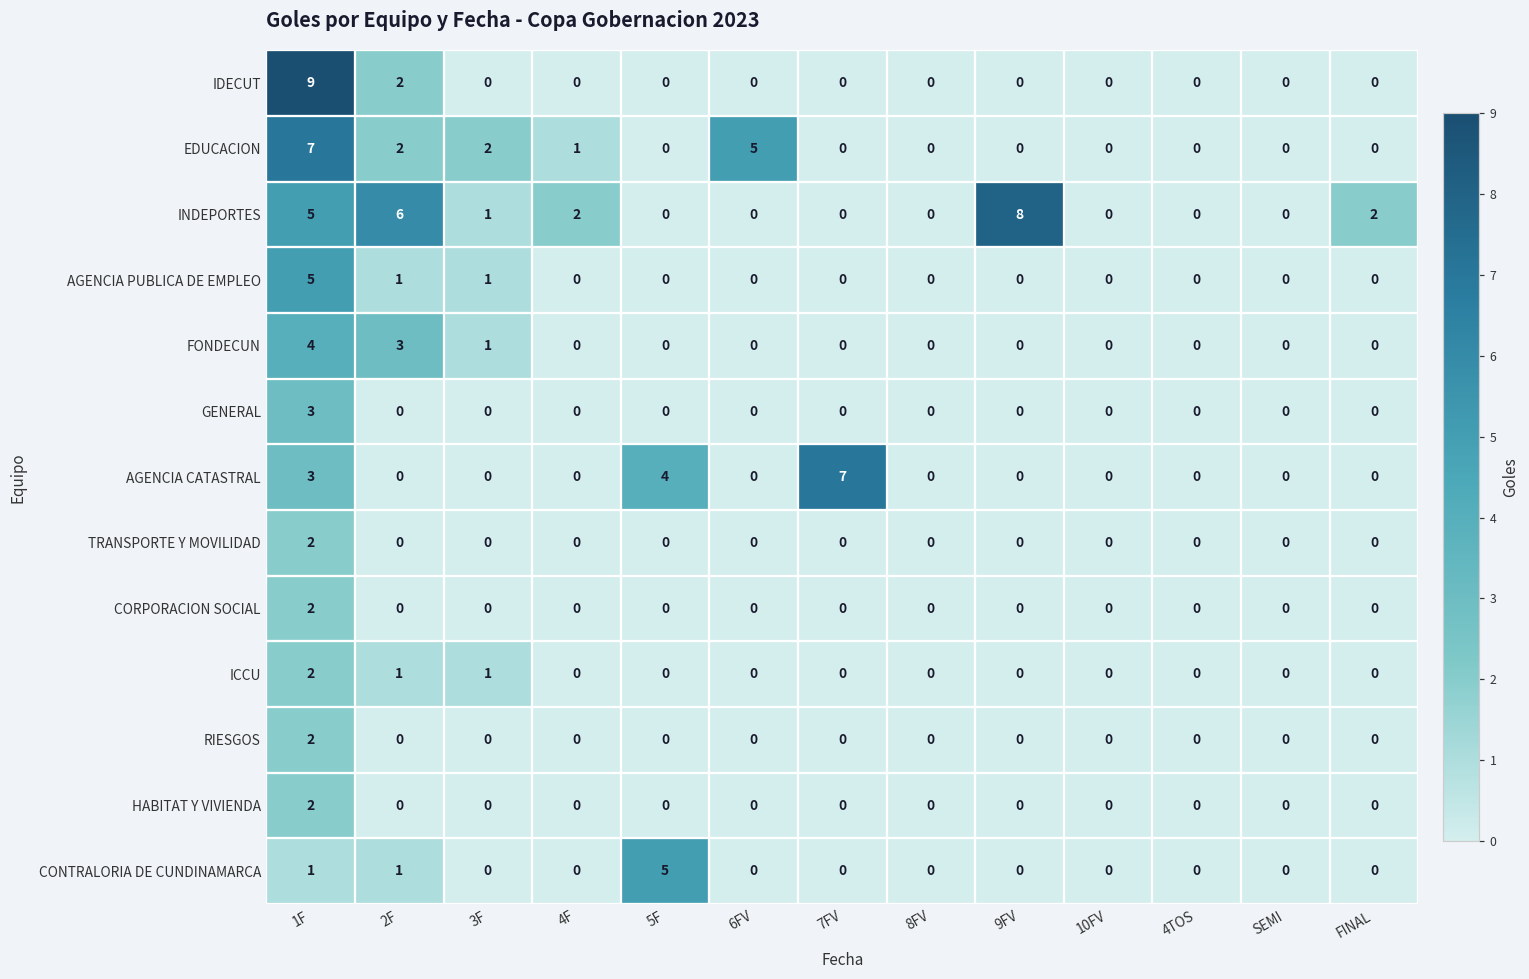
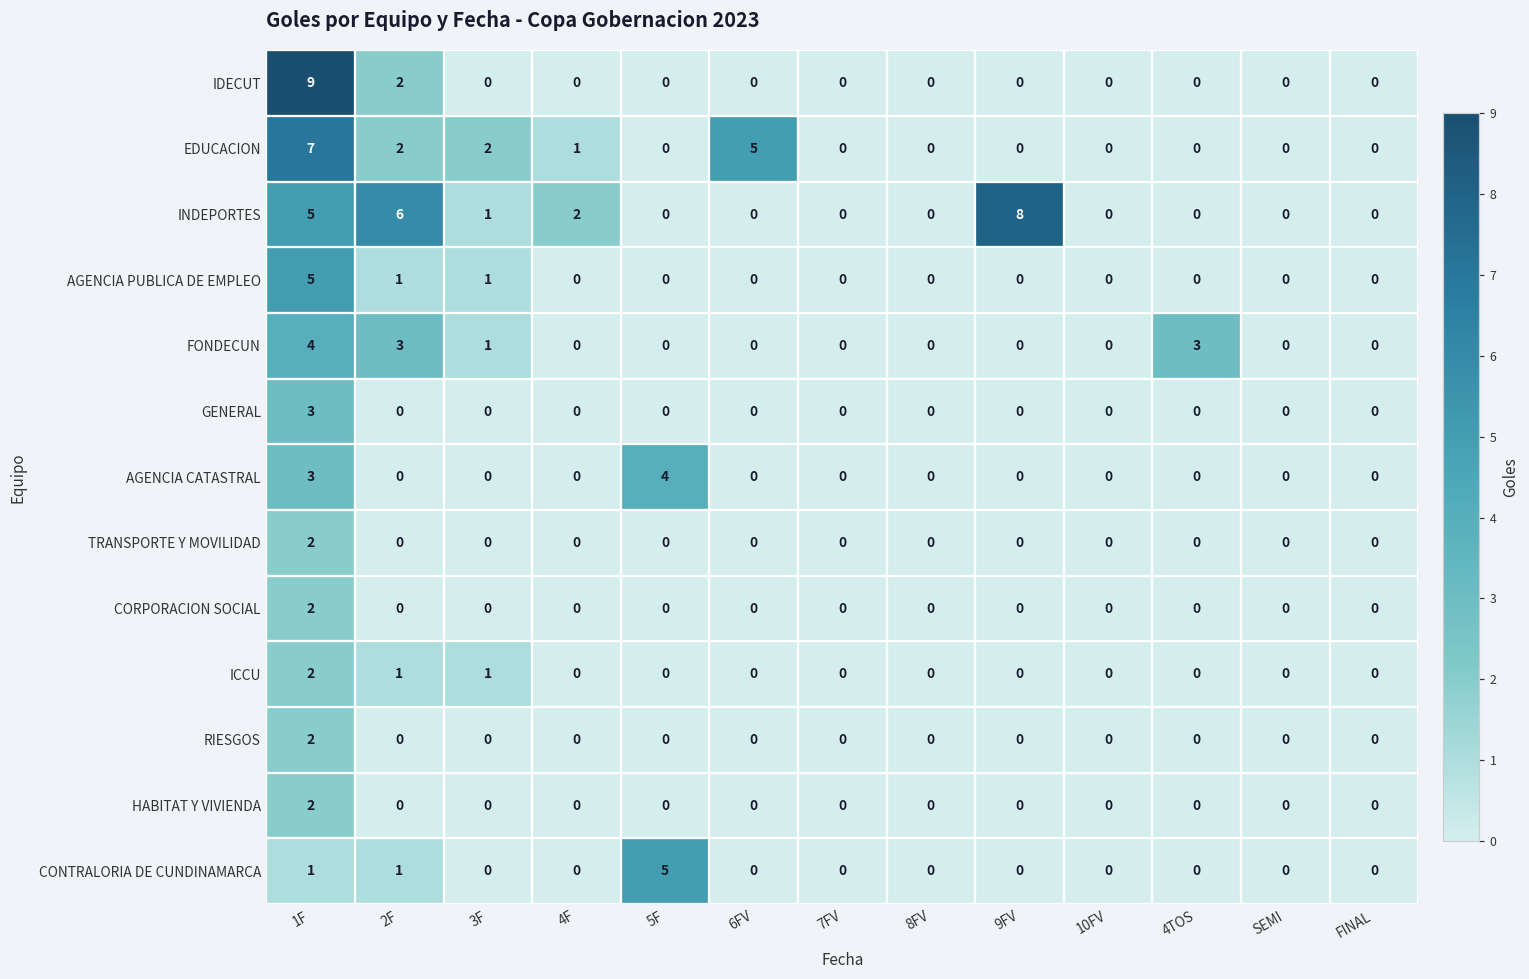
  {
    "IDECUT": {
      "1F": 9,
      "2F": 2,
      "3F": 0,
      "4F": 0,
      "5F": 0,
      "6FV": 0,
      "7FV": 0,
      "8FV": 0,
      "9FV": 0,
      "10FV": 0,
      "4TOS": 0,
      "SEMI": 0,
      "FINAL": 0
    },
    "EDUCACION": {
      "1F": 7,
      "2F": 2,
      "3F": 2,
      "4F": 1,
      "5F": 0,
      "6FV": 5,
      "7FV": 0,
      "8FV": 0,
      "9FV": 0,
      "10FV": 0,
      "4TOS": 0,
      "SEMI": 0,
      "FINAL": 0
    },
    "INDEPORTES": {
      "1F": 5,
      "2F": 6,
      "3F": 1,
      "4F": 2,
      "5F": 0,
      "6FV": 0,
      "7FV": 0,
      "8FV": 0,
      "9FV": 8,
      "10FV": 0,
      "4TOS": 0,
      "SEMI": 0,
-     "FINAL": 2
+     "FINAL": 0
    },
    "AGENCIA PUBLICA DE EMPLEO": {
      "1F": 5,
      "2F": 1,
      "3F": 1,
      "4F": 0,
      "5F": 0,
      "6FV": 0,
      "7FV": 0,
      "8FV": 0,
      "9FV": 0,
      "10FV": 0,
      "4TOS": 0,
      "SEMI": 0,
      "FINAL": 0
    },
    "FONDECUN": {
      "1F": 4,
      "2F": 3,
      "3F": 1,
      "4F": 0,
      "5F": 0,
      "6FV": 0,
      "7FV": 0,
      "8FV": 0,
      "9FV": 0,
      "10FV": 0,
-     "4TOS": 0,
+     "4TOS": 3,
      "SEMI": 0,
      "FINAL": 0
    },
    "GENERAL": {
      "1F": 3,
      "2F": 0,
      "3F": 0,
      "4F": 0,
      "5F": 0,
      "6FV": 0,
      "7FV": 0,
      "8FV": 0,
      "9FV": 0,
      "10FV": 0,
      "4TOS": 0,
      "SEMI": 0,
      "FINAL": 0
    },
    "AGENCIA CATASTRAL": {
      "1F": 3,
      "2F": 0,
      "3F": 0,
      "4F": 0,
      "5F": 4,
      "6FV": 0,
-     "7FV": 7,
+     "7FV": 0,
      "8FV": 0,
      "9FV": 0,
      "10FV": 0,
      "4TOS": 0,
      "SEMI": 0,
      "FINAL": 0
    },
    "TRANSPORTE Y MOVILIDAD": {
      "1F": 2,
      "2F": 0,
      "3F": 0,
      "4F": 0,
      "5F": 0,
      "6FV": 0,
      "7FV": 0,
      "8FV": 0,
      "9FV": 0,
      "10FV": 0,
      "4TOS": 0,
      "SEMI": 0,
      "FINAL": 0
    },
    "CORPORACION SOCIAL": {
      "1F": 2,
      "2F": 0,
      "3F": 0,
      "4F": 0,
      "5F": 0,
      "6FV": 0,
      "7FV": 0,
      "8FV": 0,
      "9FV": 0,
      "10FV": 0,
      "4TOS": 0,
      "SEMI": 0,
      "FINAL": 0
    },
    "ICCU": {
      "1F": 2,
      "2F": 1,
      "3F": 1,
      "4F": 0,
      "5F": 0,
      "6FV": 0,
      "7FV": 0,
      "8FV": 0,
      "9FV": 0,
      "10FV": 0,
      "4TOS": 0,
      "SEMI": 0,
      "FINAL": 0
    },
    "RIESGOS": {
      "1F": 2,
      "2F": 0,
      "3F": 0,
      "4F": 0,
      "5F": 0,
      "6FV": 0,
      "7FV": 0,
      "8FV": 0,
      "9FV": 0,
      "10FV": 0,
      "4TOS": 0,
      "SEMI": 0,
      "FINAL": 0
    },
    "HABITAT Y VIVIENDA": {
      "1F": 2,
      "2F": 0,
      "3F": 0,
      "4F": 0,
      "5F": 0,
      "6FV": 0,
      "7FV": 0,
      "8FV": 0,
      "9FV": 0,
      "10FV": 0,
      "4TOS": 0,
      "SEMI": 0,
      "FINAL": 0
    },
    "CONTRALORIA DE CUNDINAMARCA": {
      "1F": 1,
      "2F": 1,
      "3F": 0,
      "4F": 0,
      "5F": 5,
      "6FV": 0,
      "7FV": 0,
      "8FV": 0,
      "9FV": 0,
      "10FV": 0,
      "4TOS": 0,
      "SEMI": 0,
      "FINAL": 0
    }
  }
